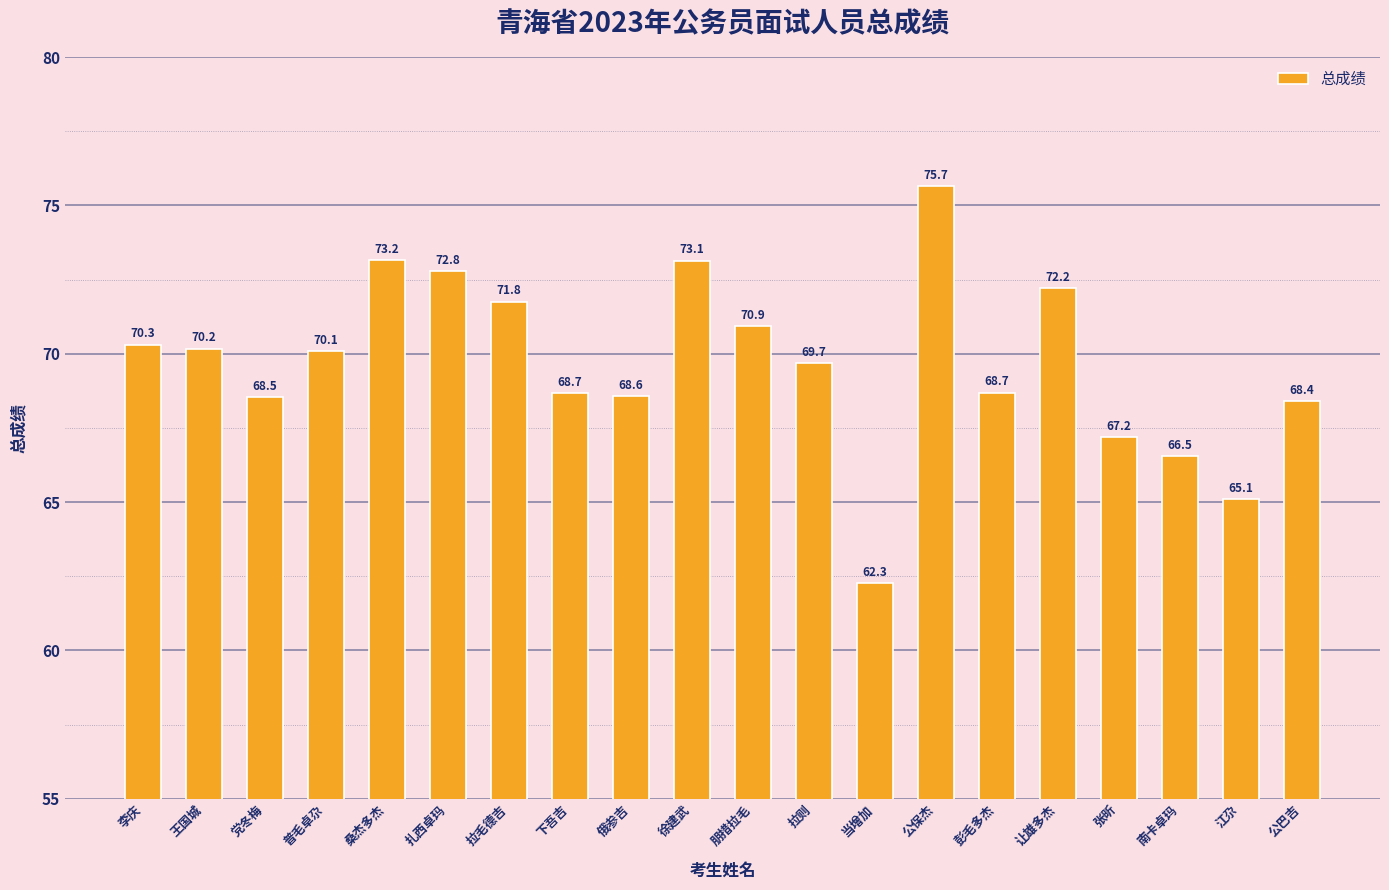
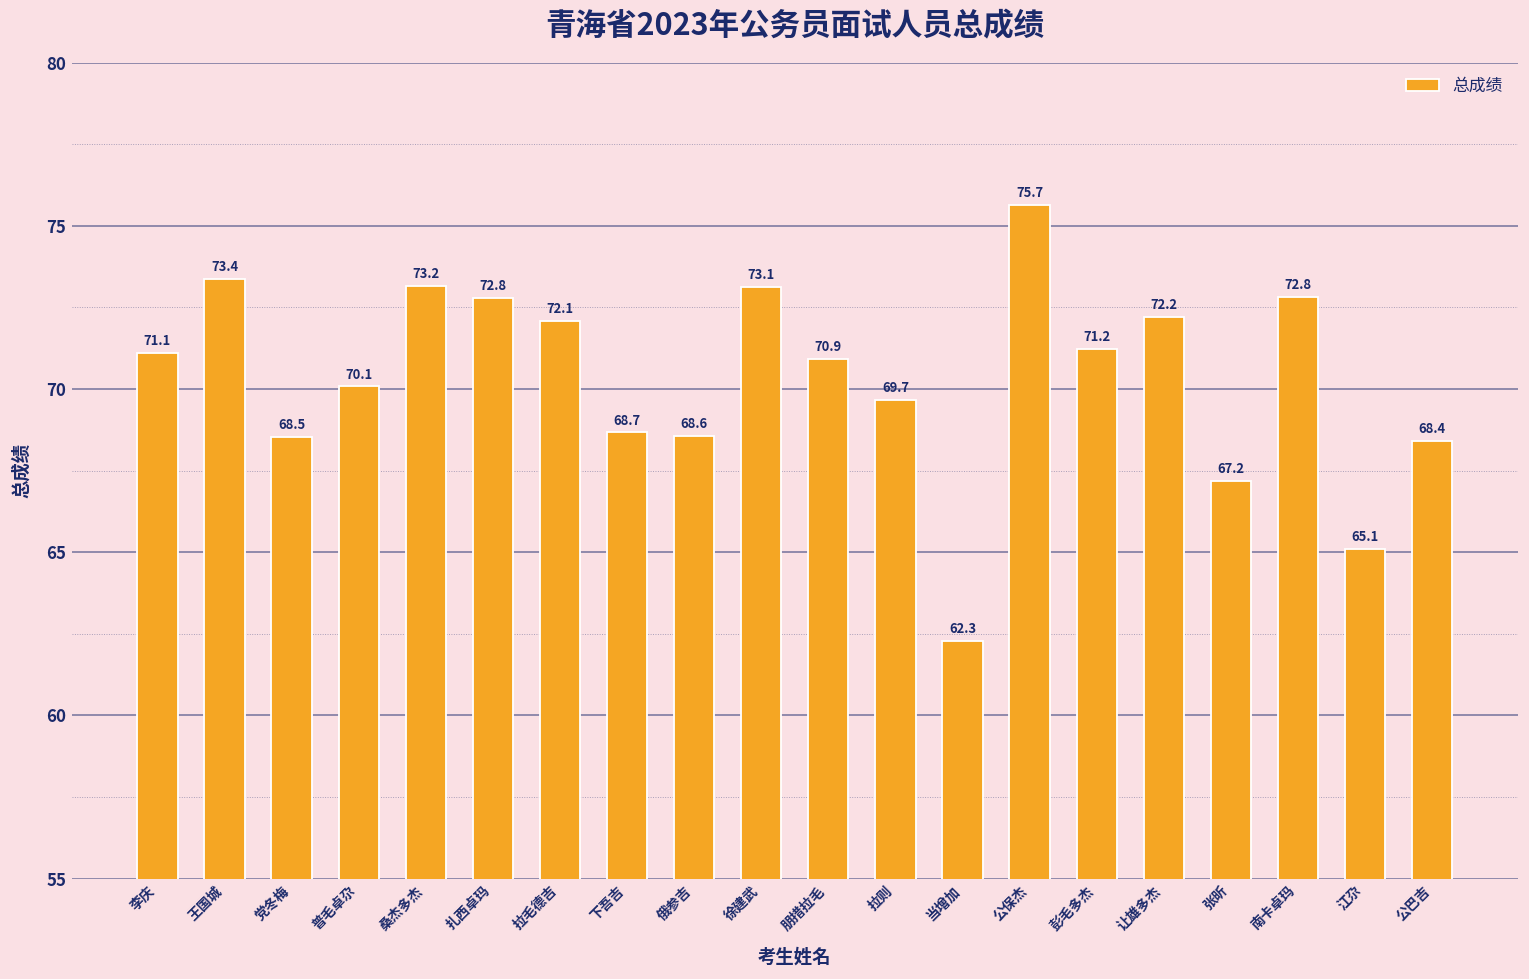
  {
-   "李庆": 70.3,
-   "王国城": 70.2,
+   "李庆": 71.1,
+   "王国城": 73.4,
    "党冬梅": 68.5,
    "普毛卓尕": 70.1,
    "桑杰多杰": 73.2,
    "扎西卓玛": 72.8,
-   "拉毛德吉": 71.8,
+   "拉毛德吉": 72.1,
    "下吾吉": 68.7,
    "俄参吉": 68.6,
    "徐建武": 73.1,
    "朋措拉毛": 70.9,
    "拉则": 69.7,
    "当增加": 62.3,
    "公保杰": 75.7,
-   "彭毛多杰": 68.7,
+   "彭毛多杰": 71.2,
    "让雄多杰": 72.2,
    "张昕": 67.2,
-   "南卡卓玛": 66.5,
+   "南卡卓玛": 72.8,
    "江尕": 65.1,
    "公巴吉": 68.4
  }
